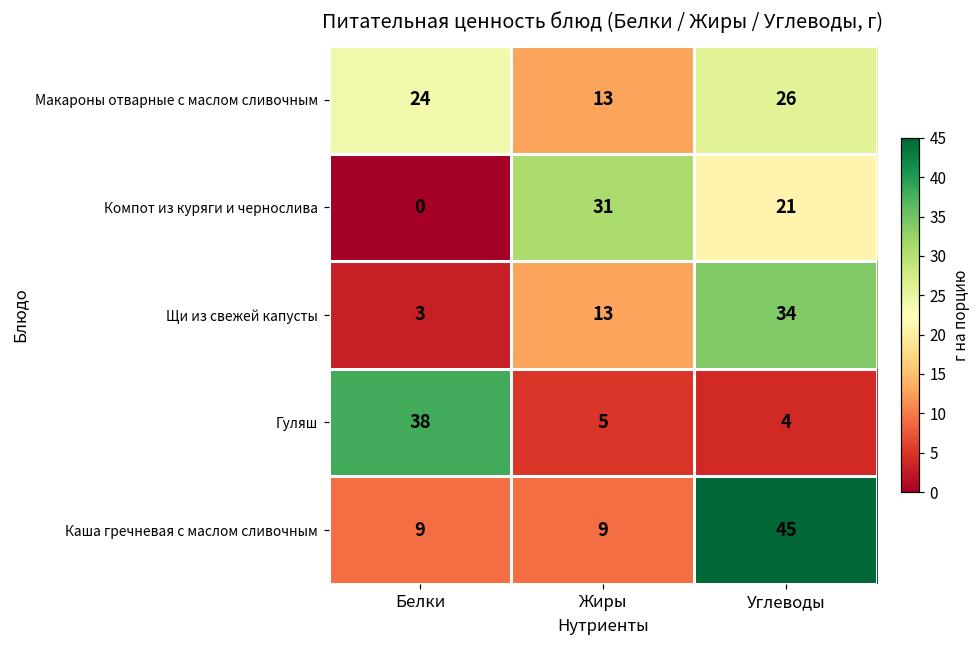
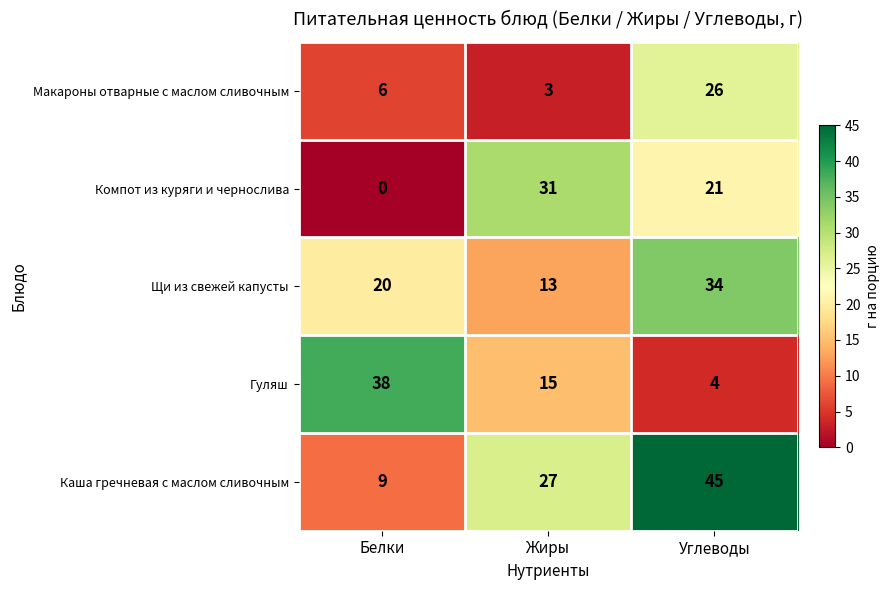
  {
    "Макароны отварные с маслом сливочным": {
-     "Белки": 24,
-     "Жиры": 13,
+     "Белки": 6,
+     "Жиры": 3,
      "Углеводы": 26
    },
    "Компот из куряги и чернослива": {
      "Белки": 0,
      "Жиры": 31,
      "Углеводы": 21
    },
    "Щи из свежей капусты": {
-     "Белки": 3,
+     "Белки": 20,
      "Жиры": 13,
      "Углеводы": 34
    },
    "Гуляш": {
      "Белки": 38,
-     "Жиры": 5,
+     "Жиры": 15,
      "Углеводы": 4
    },
    "Каша гречневая с маслом сливочным": {
      "Белки": 9,
-     "Жиры": 9,
+     "Жиры": 27,
      "Углеводы": 45
    }
  }
